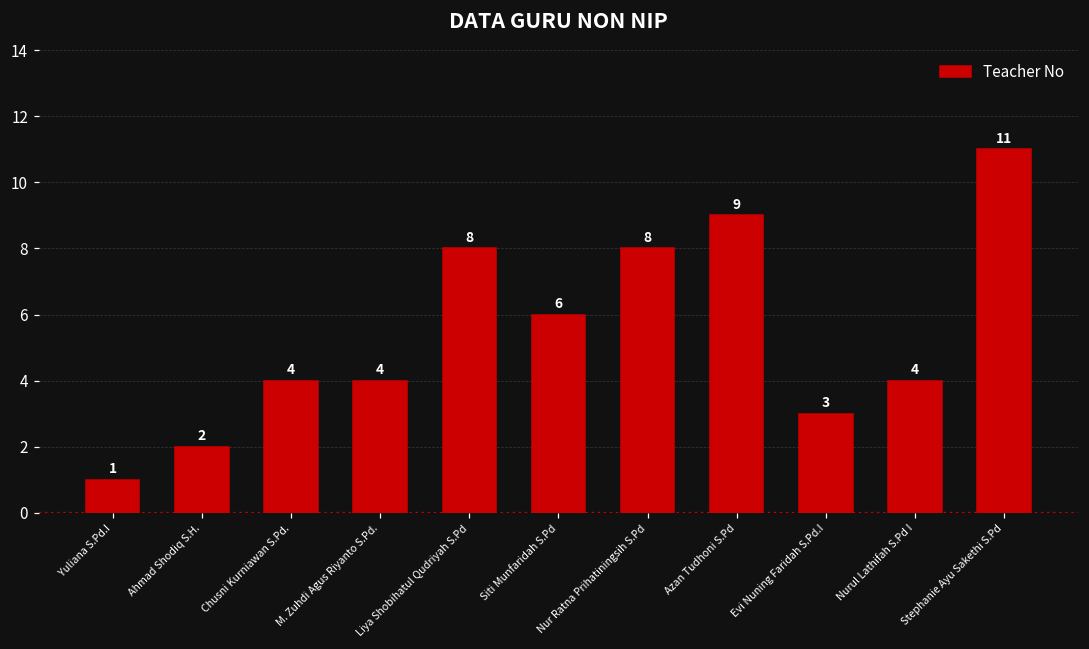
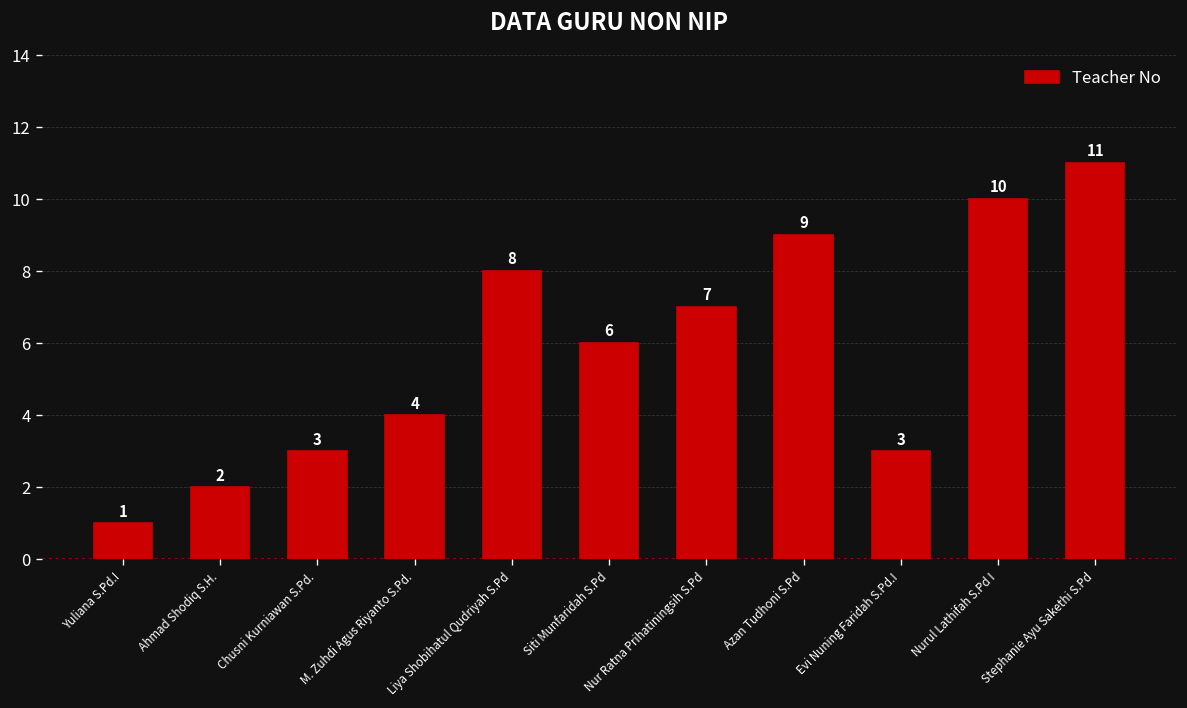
  {
    "Yuliana S.Pd.I": 1,
    "Ahmad Shodiq S.H.": 2,
-   "Chusni Kurniawan S.Pd.": 4,
+   "Chusni Kurniawan S.Pd.": 3,
    "M. Zuhdi Agus Riyanto S.Pd.": 4,
    "Liya Shobihatul Qudriyah S.Pd": 8,
    "Siti Munfaridah S.Pd": 6,
-   "Nur Ratna Prihatiningsih S.Pd": 8,
+   "Nur Ratna Prihatiningsih S.Pd": 7,
    "Azan Tudhoni S.Pd": 9,
    "Evi Nuning Faridah S.Pd.I": 3,
-   "Nurul Lathifah S.Pd I": 4,
+   "Nurul Lathifah S.Pd I": 10,
    "Stephanie Ayu Sakethi S.Pd": 11
  }
